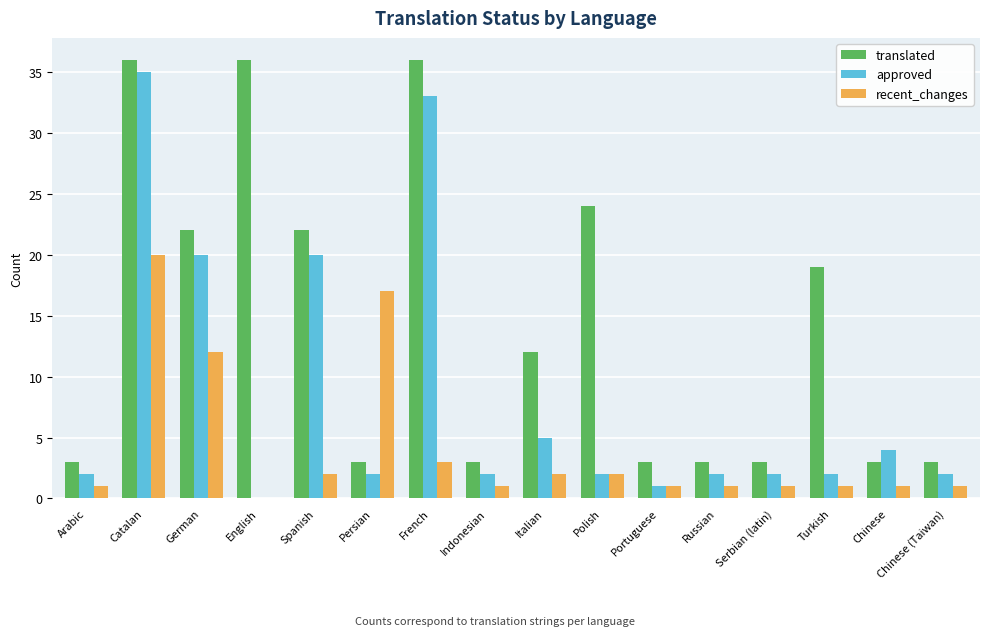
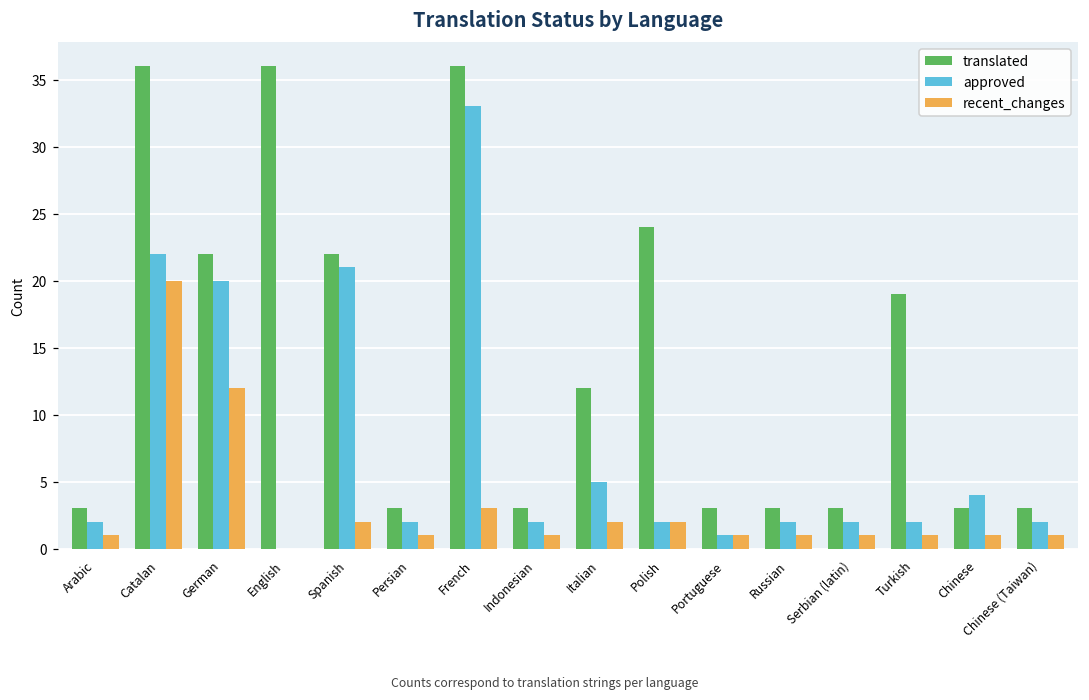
  {
    "translated": {
      "Arabic": 3,
      "Catalan": 36,
      "German": 22,
      "English": 36,
      "Spanish": 22,
      "Persian": 3,
      "French": 36,
      "Indonesian": 3,
      "Italian": 12,
      "Polish": 24,
      "Portuguese": 3,
      "Russian": 3,
      "Serbian (latin)": 3,
      "Turkish": 19,
      "Chinese": 3,
      "Chinese (Taiwan)": 3
    },
    "approved": {
      "Arabic": 2,
-     "Catalan": 35,
+     "Catalan": 22,
      "German": 20,
      "English": 0,
-     "Spanish": 20,
+     "Spanish": 21,
      "Persian": 2,
      "French": 33,
      "Indonesian": 2,
      "Italian": 5,
      "Polish": 2,
      "Portuguese": 1,
      "Russian": 2,
      "Serbian (latin)": 2,
      "Turkish": 2,
      "Chinese": 4,
      "Chinese (Taiwan)": 2
    },
    "recent_changes": {
      "Arabic": 1,
      "Catalan": 20,
      "German": 12,
      "English": 0,
      "Spanish": 2,
-     "Persian": 17,
+     "Persian": 1,
      "French": 3,
      "Indonesian": 1,
      "Italian": 2,
      "Polish": 2,
      "Portuguese": 1,
      "Russian": 1,
      "Serbian (latin)": 1,
      "Turkish": 1,
      "Chinese": 1,
      "Chinese (Taiwan)": 1
    }
  }
